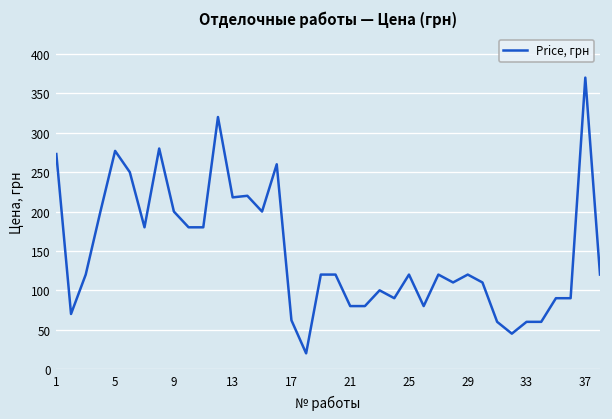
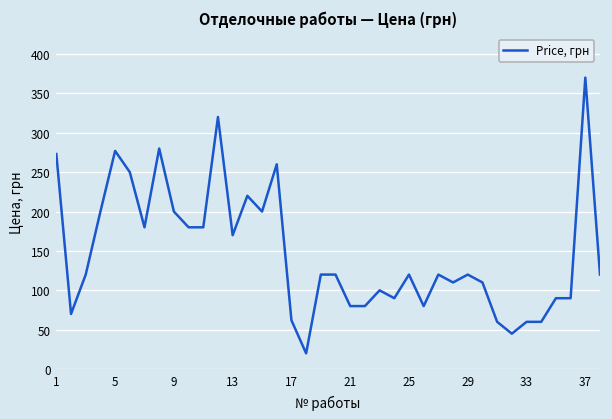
  {
    "1": 270,
    "5": 280,
    "9": 200,
-   "13": 220,
+   "13": 170,
    "17": 60,
    "21": 80,
    "25": 120,
    "29": 120,
    "33": 60,
    "37": 370
  }
